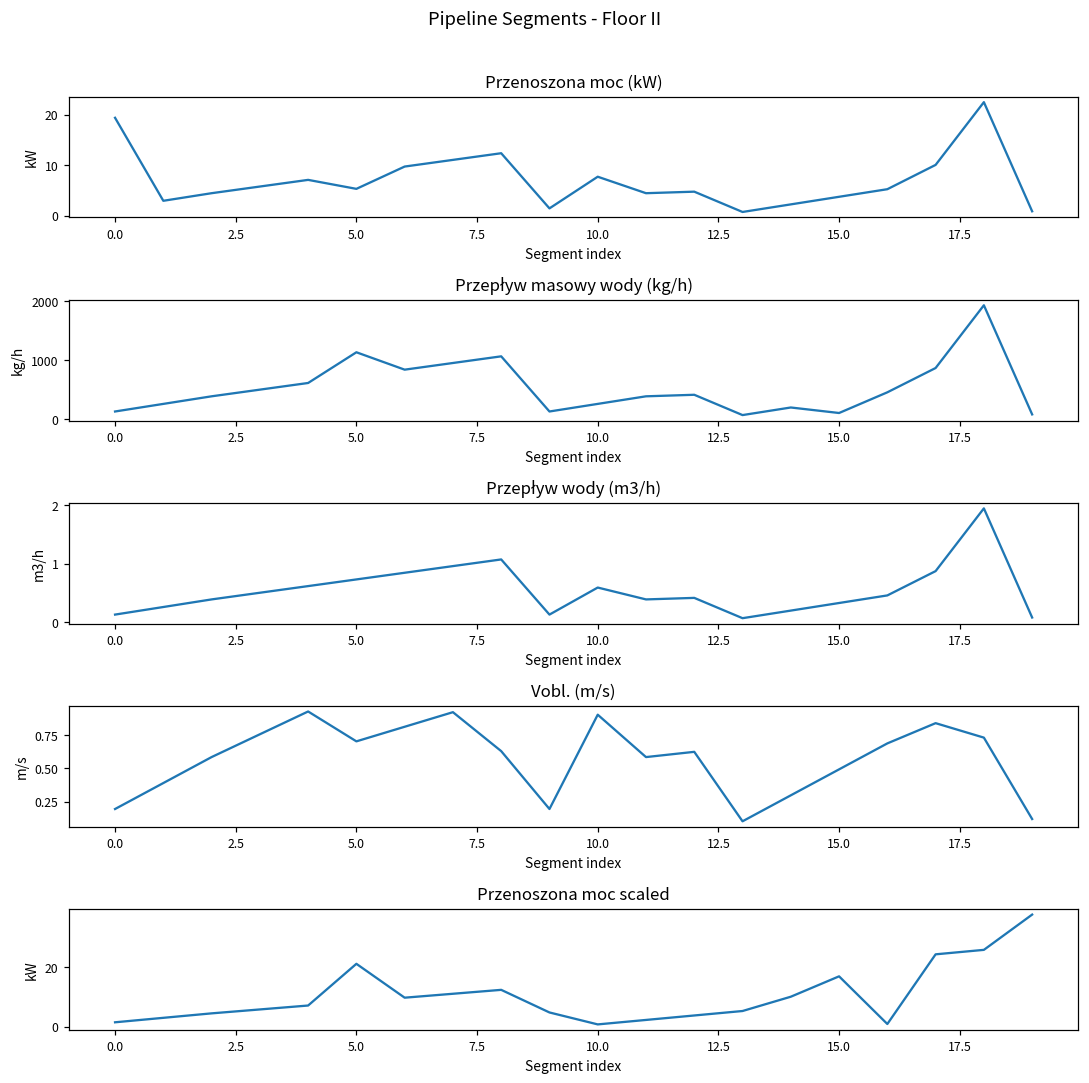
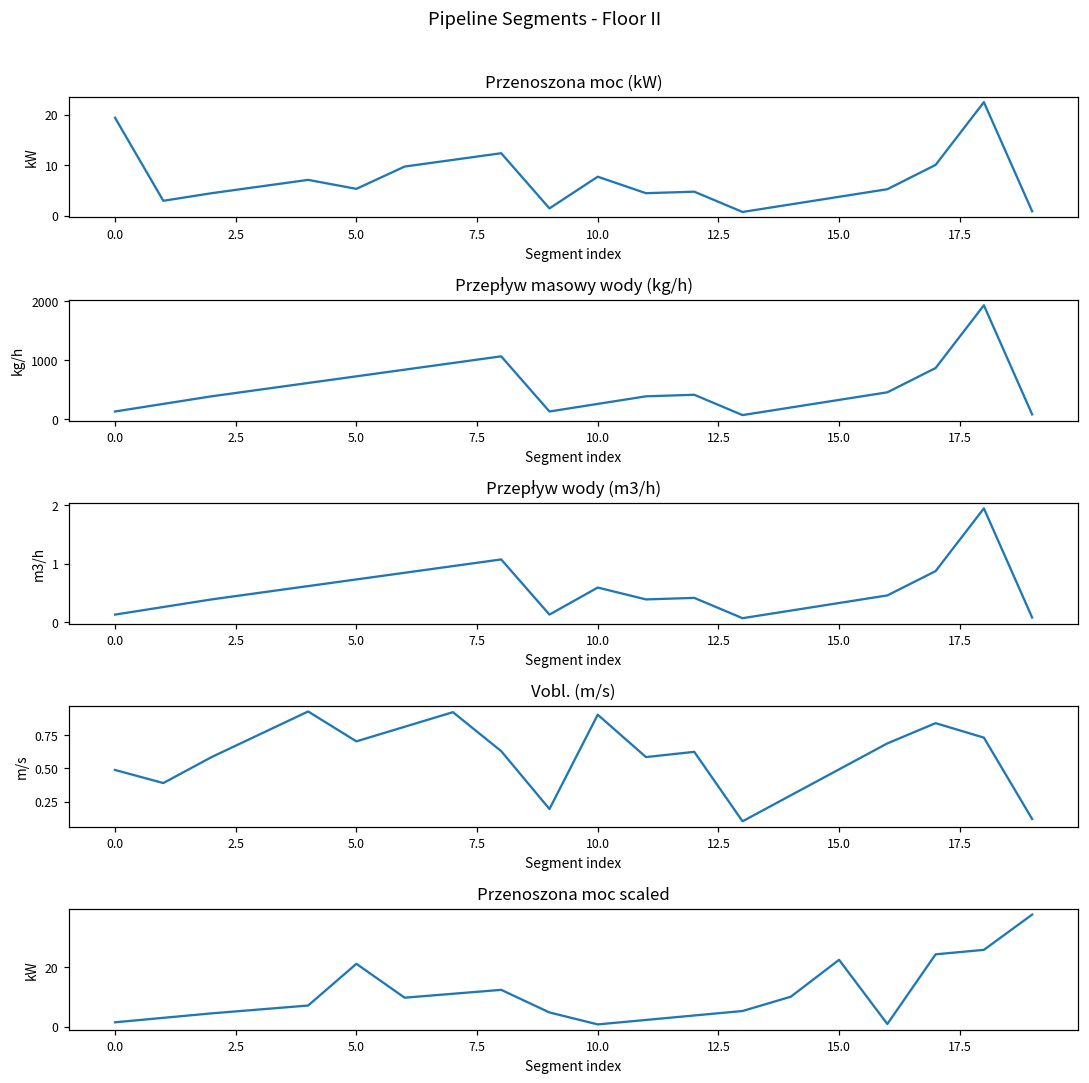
  {
    "Przenoszona moc (kW)": {
      "0.0": 19,
      "5.0": 5,
      "10.0": 8,
      "15.0": 4
    },
    "Przepływ masowy wody (kg/h)": {
      "0.0": 100,
-     "5.0": 1100,
+     "5.0": 700,
      "10.0": 300,
-     "15.0": 100
+     "15.0": 300
    },
    "Przepływ wody (m3/h)": {
      "0.0": 0.1,
      "5.0": 0.7,
      "10.0": 0.6,
      "15.0": 0.3
    },
    "Vobl. (m/s)": {
-     "0.0": 0.19,
+     "0.0": 0.49,
      "5.0": 0.70,
      "10.0": 0.90,
      "15.0": 0.49
    },
    "Przenoszona moc scaled": {
      "0.0": 1,
      "5.0": 21,
      "10.0": 1,
-     "15.0": 17
+     "15.0": 22
    }
  }
